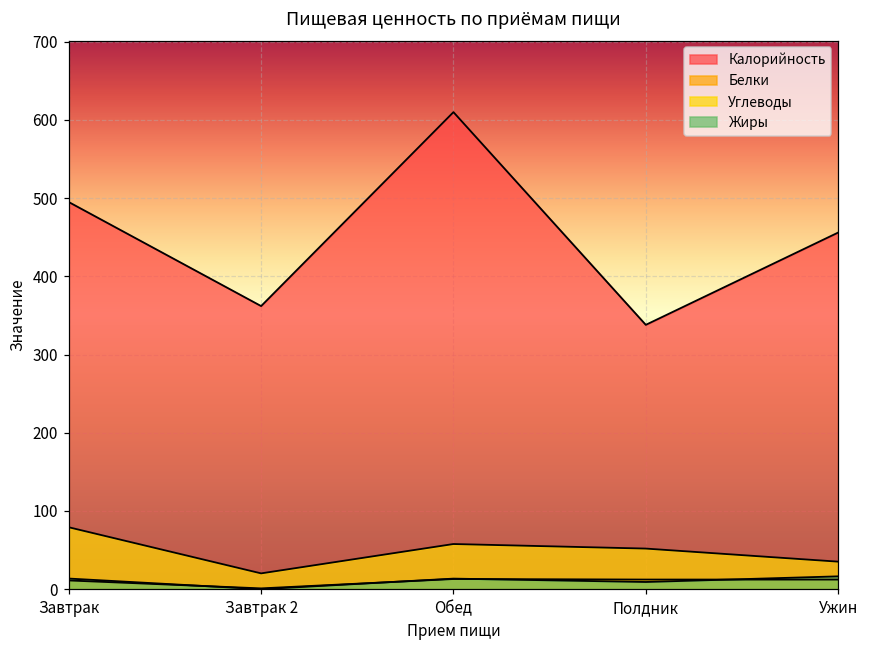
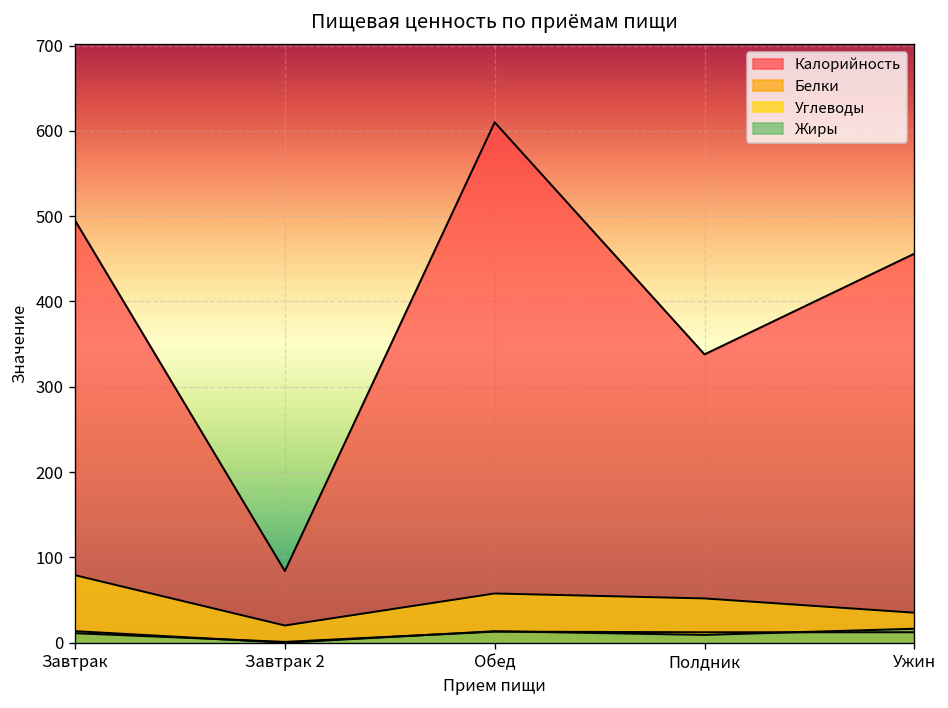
  {
    "Калорийность": {
      "Завтрак": 500,
-     "Завтрак 2": 360,
+     "Завтрак 2": 80,
      "Обед": 610,
      "Полдник": 340,
      "Ужин": 460
    },
    "Жиры": {
      "Ужин": 20
    }
  }
